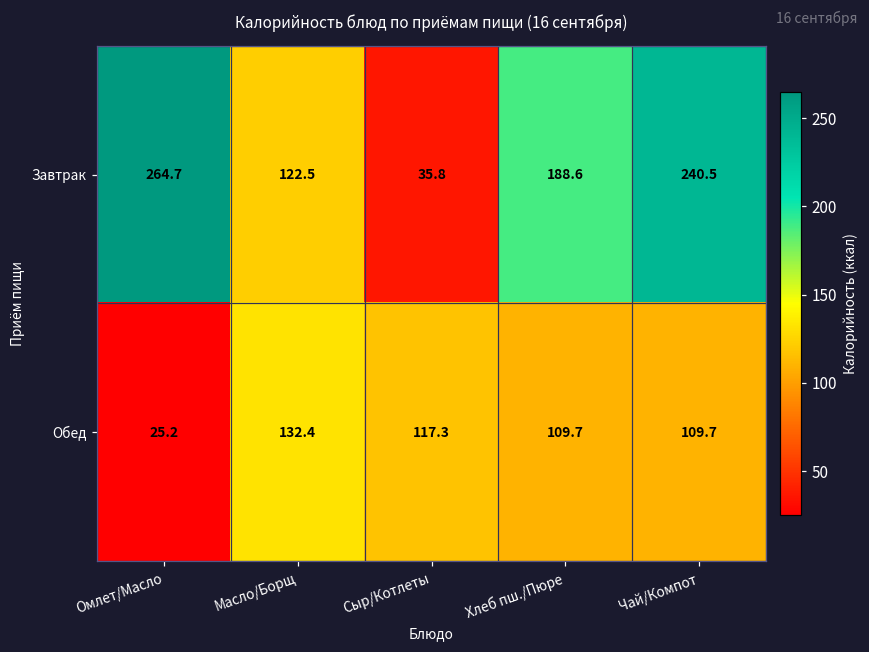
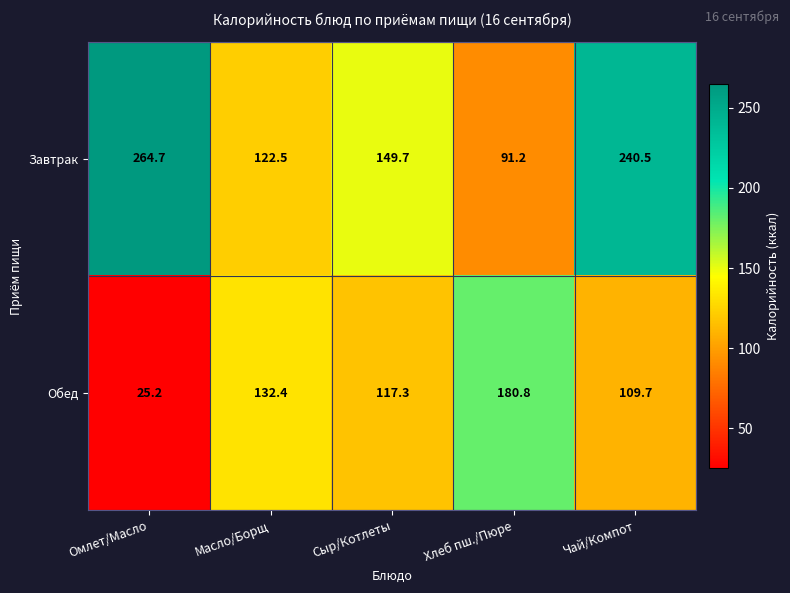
  {
    "Завтрак": {
      "Омлет/Масло": 264.7,
      "Масло/Борщ": 122.5,
-     "Сыр/Котлеты": 35.8,
-     "Хлеб пш./Пюре": 188.6,
+     "Сыр/Котлеты": 149.7,
+     "Хлеб пш./Пюре": 91.2,
      "Чай/Компот": 240.5
    },
    "Обед": {
      "Омлет/Масло": 25.2,
      "Масло/Борщ": 132.4,
      "Сыр/Котлеты": 117.3,
-     "Хлеб пш./Пюре": 109.7,
+     "Хлеб пш./Пюре": 180.8,
      "Чай/Компот": 109.7
    }
  }
